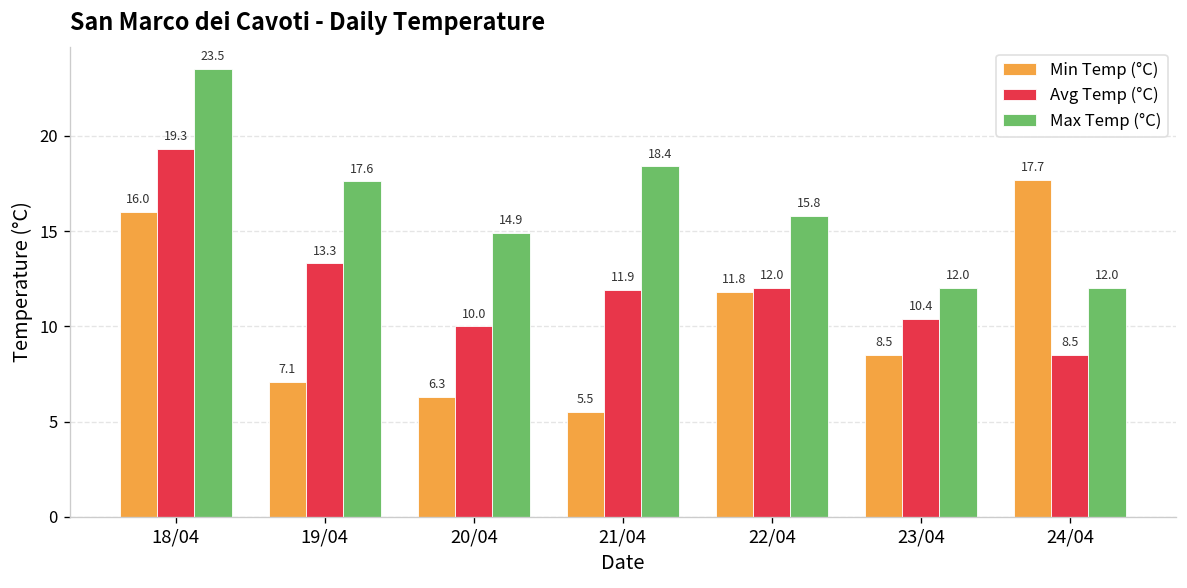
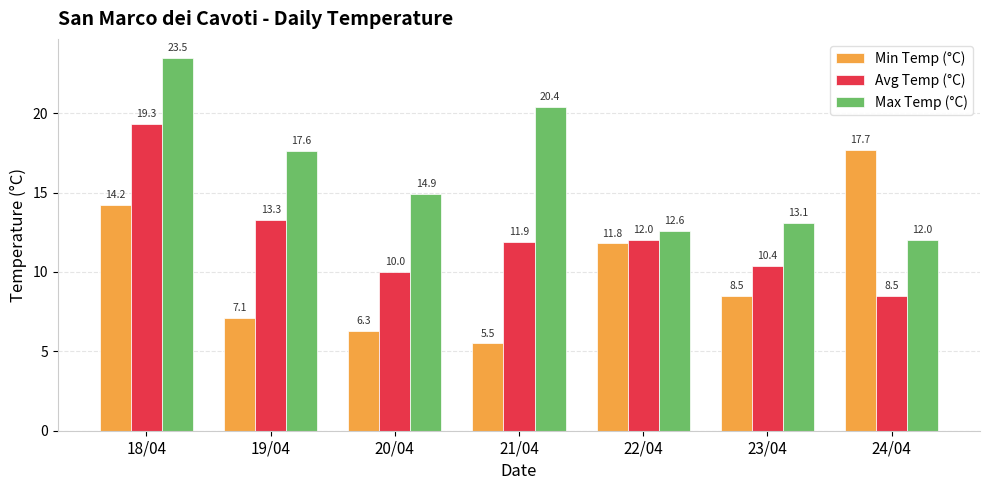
  {
    "Min Temp (°C)": {
-     "18/04": 16.0,
+     "18/04": 14.2,
      "19/04": 7.1,
      "20/04": 6.3,
      "21/04": 5.5,
      "22/04": 11.8,
      "23/04": 8.5,
      "24/04": 17.7
    },
    "Avg Temp (°C)": {
      "18/04": 19.3,
      "19/04": 13.3,
      "20/04": 10.0,
      "21/04": 11.9,
      "22/04": 12.0,
      "23/04": 10.4,
      "24/04": 8.5
    },
    "Max Temp (°C)": {
      "18/04": 23.5,
      "19/04": 17.6,
      "20/04": 14.9,
-     "21/04": 18.4,
-     "22/04": 15.8,
-     "23/04": 12.0,
+     "21/04": 20.4,
+     "22/04": 12.6,
+     "23/04": 13.1,
      "24/04": 12.0
    }
  }
